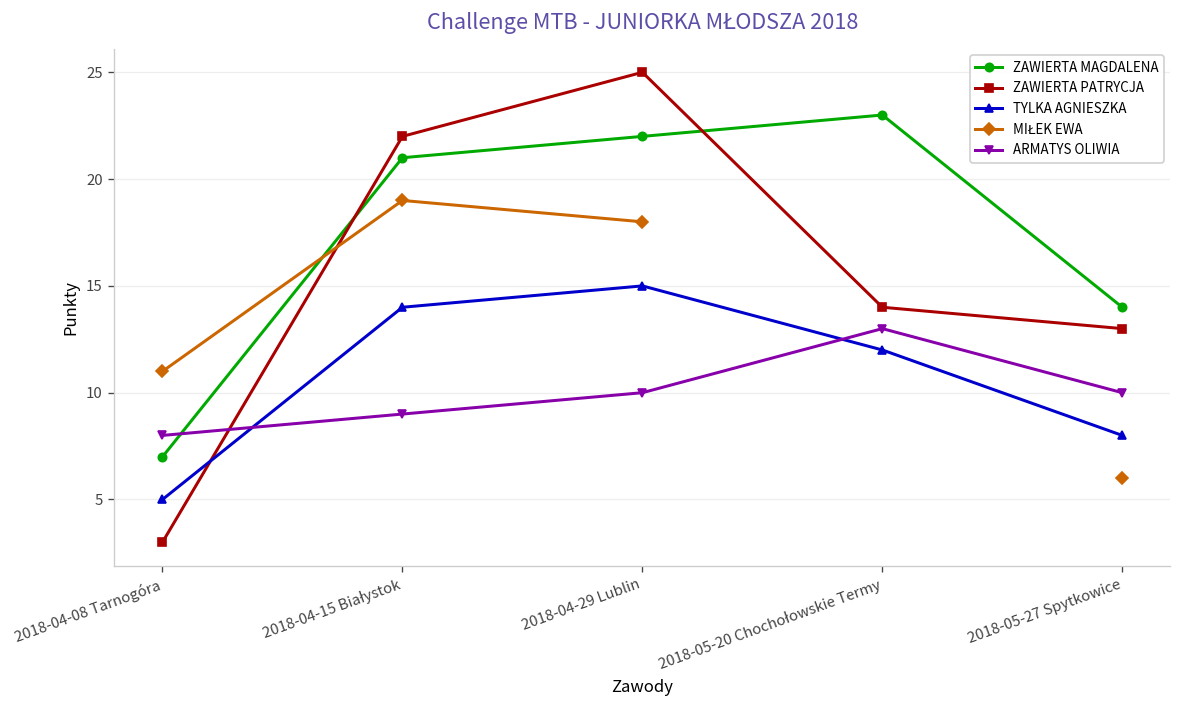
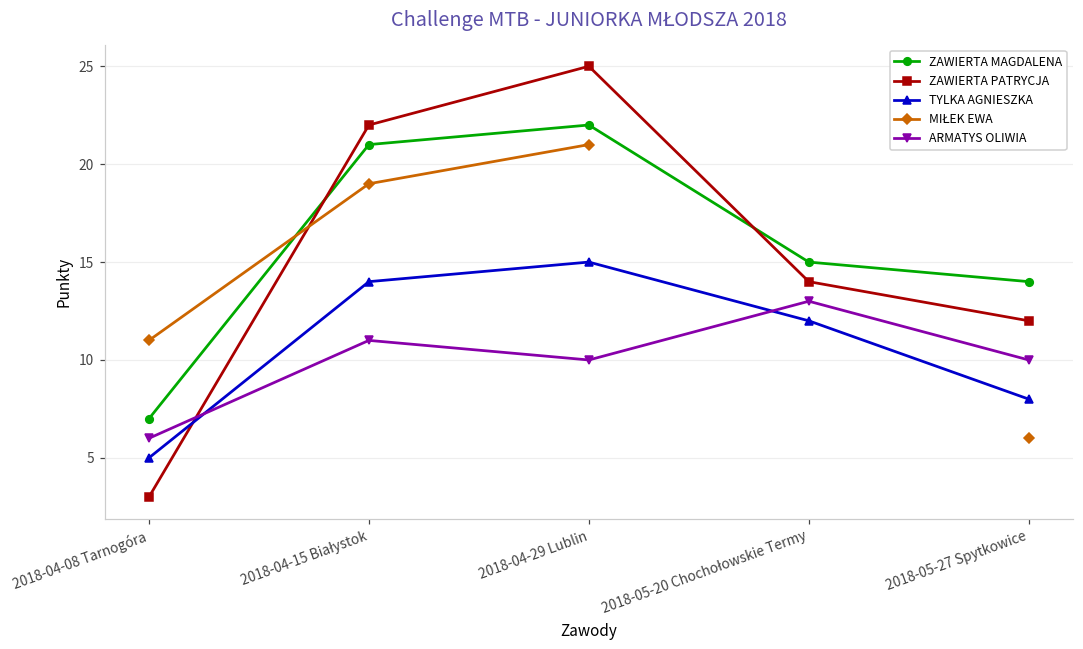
  {
    "ZAWIERTA MAGDALENA": {
      "2018-04-08 Tarnogóra": 7,
      "2018-04-15 Białystok": 21,
      "2018-04-29 Lublin": 22,
-     "2018-05-20 Chochołowskie Termy": 23,
+     "2018-05-20 Chochołowskie Termy": 15,
      "2018-05-27 Spytkowice": 14
    },
    "ZAWIERTA PATRYCJA": {
      "2018-04-08 Tarnogóra": 3,
      "2018-04-15 Białystok": 22,
      "2018-04-29 Lublin": 25,
      "2018-05-20 Chochołowskie Termy": 14,
-     "2018-05-27 Spytkowice": 13
+     "2018-05-27 Spytkowice": 12
    },
    "TYLKA AGNIESZKA": {
      "2018-04-08 Tarnogóra": 5,
      "2018-04-15 Białystok": 14,
      "2018-04-29 Lublin": 15,
      "2018-05-20 Chochołowskie Termy": 12,
      "2018-05-27 Spytkowice": 8
    },
    "MIŁEK EWA": {
      "2018-04-08 Tarnogóra": 11,
      "2018-04-15 Białystok": 19,
-     "2018-04-29 Lublin": 18,
+     "2018-04-29 Lublin": 21,
      "2018-05-27 Spytkowice": 6
    },
    "ARMATYS OLIWIA": {
-     "2018-04-08 Tarnogóra": 8,
-     "2018-04-15 Białystok": 9,
+     "2018-04-08 Tarnogóra": 6,
+     "2018-04-15 Białystok": 11,
      "2018-04-29 Lublin": 10,
      "2018-05-20 Chochołowskie Termy": 13,
      "2018-05-27 Spytkowice": 10
    }
  }
